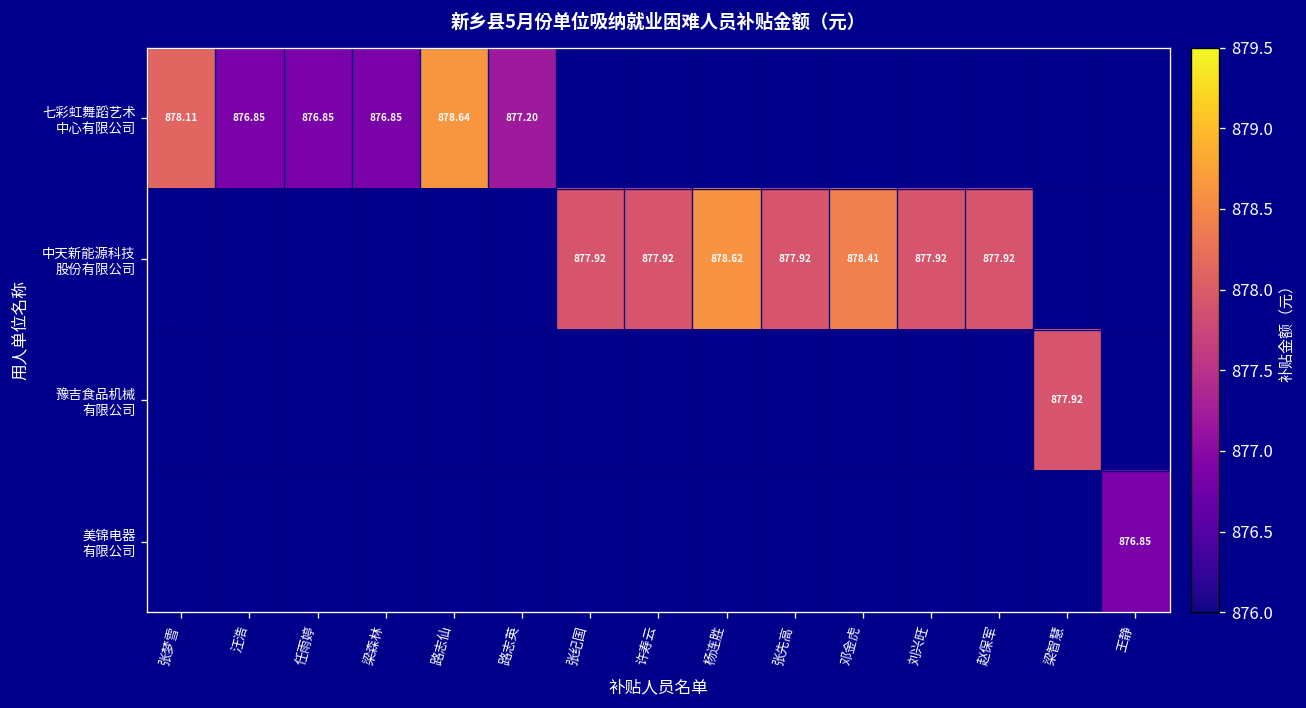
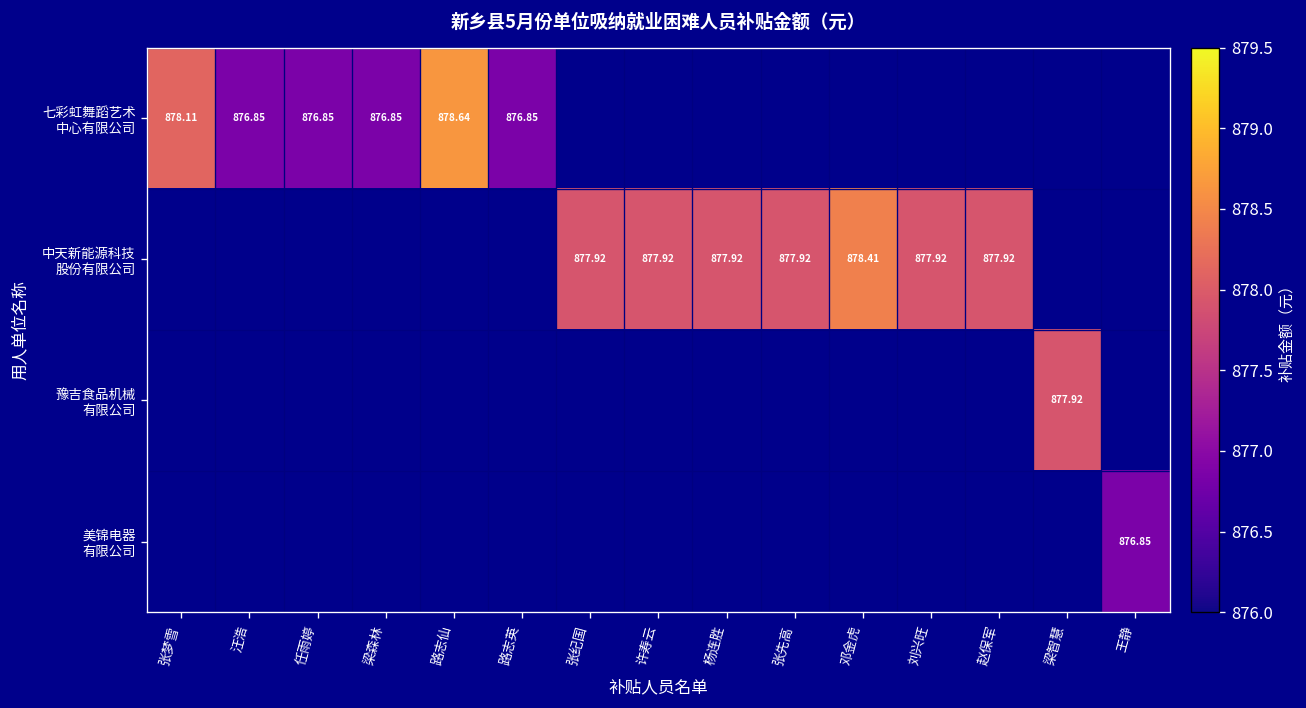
  {
    "七彩虹舞蹈艺术 中心有限公司": {
      "张梦雪": 878.11,
      "汪浩": 876.85,
      "任雨婷": 876.85,
      "梁森林": 876.85,
      "路志仙": 878.64,
-     "路志英": 877.20
+     "路志英": 876.85
    },
    "中天新能源科技 股份有限公司": {
      "张纪国": 877.92,
      "许寿云": 877.92,
-     "杨连胜": 878.62,
+     "杨连胜": 877.92,
      "张先高": 877.92,
      "邓金虎": 878.41,
      "刘兴旺": 877.92,
      "赵保军": 877.92
    },
    "豫吉食品机械 有限公司": {
      "梁智慧": 877.92
    },
    "美锦电器 有限公司": {
      "王静": 876.85
    }
  }
